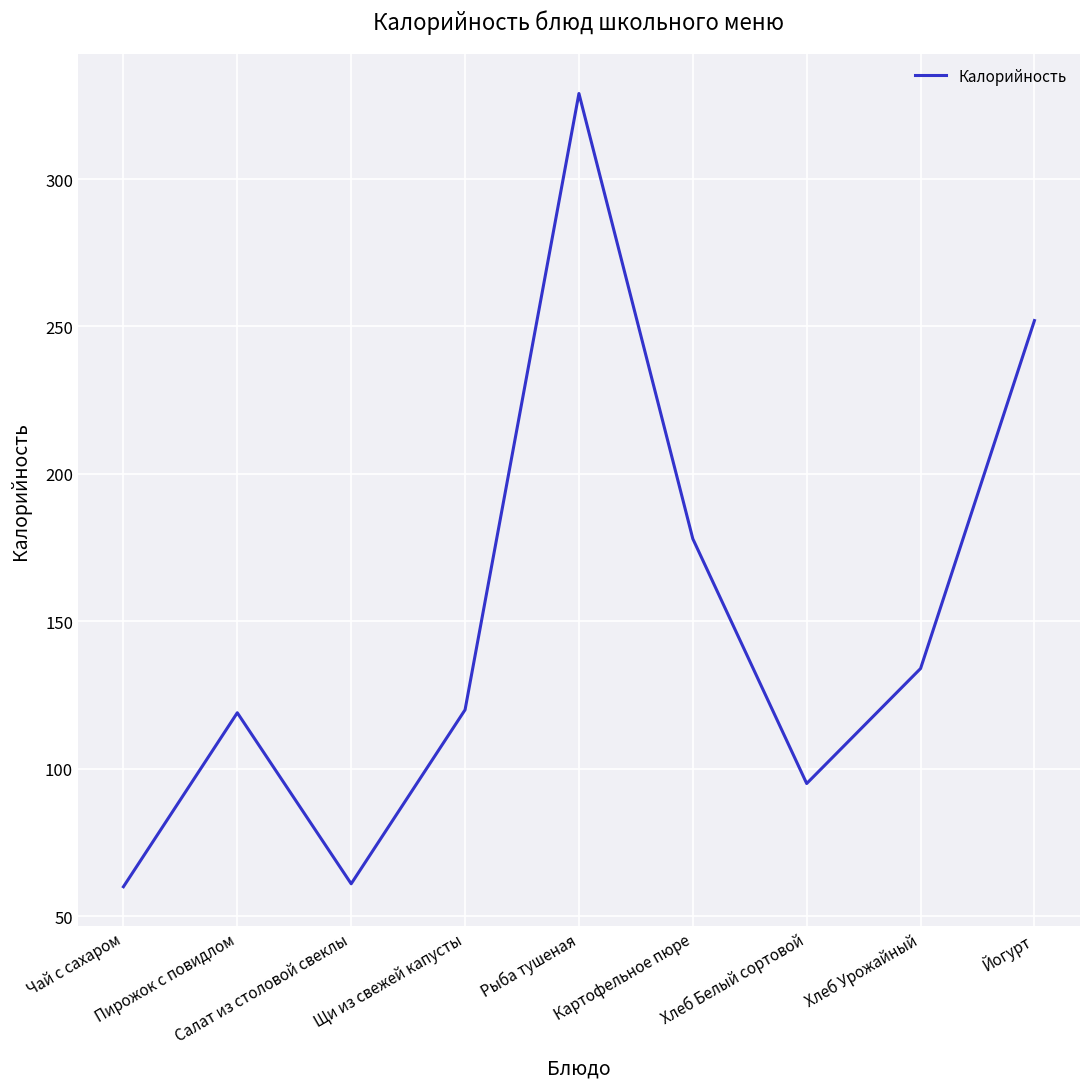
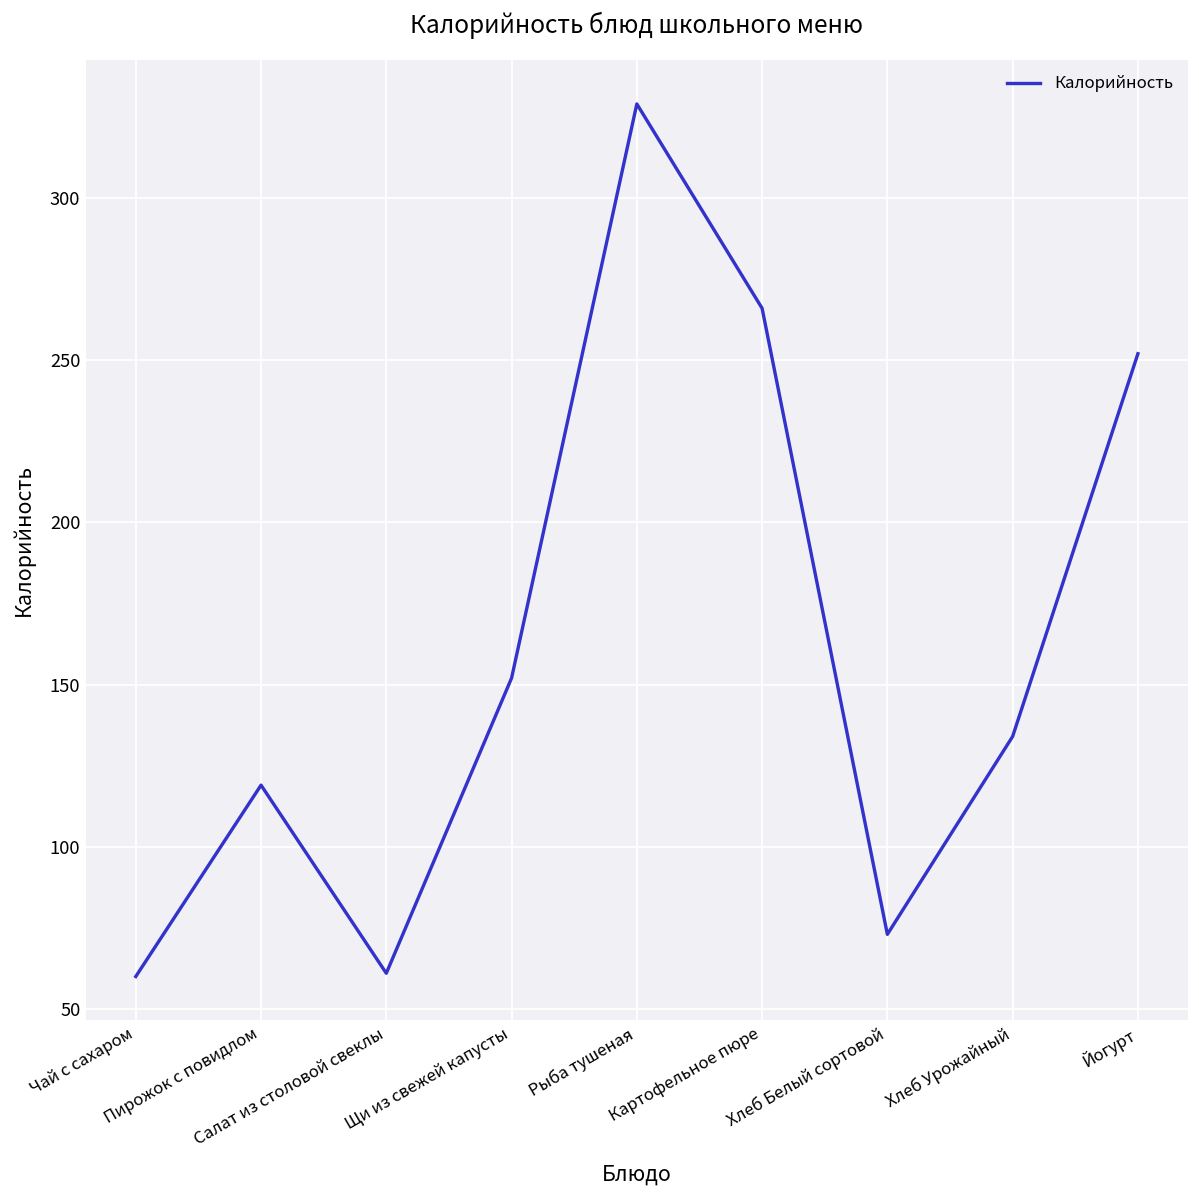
  {
    "Чай с сахаром": 60,
    "Пирожок с повидлом": 119,
    "Салат из столовой свеклы": 61,
-   "Щи из свежей капусты": 120,
+   "Щи из свежей капусты": 152,
    "Рыба тушеная": 329,
-   "Картофельное пюре": 178,
-   "Хлеб Белый сортовой": 95,
+   "Картофельное пюре": 266,
+   "Хлеб Белый сортовой": 73,
    "Хлеб Урожайный": 134,
    "Йогурт": 252
  }
